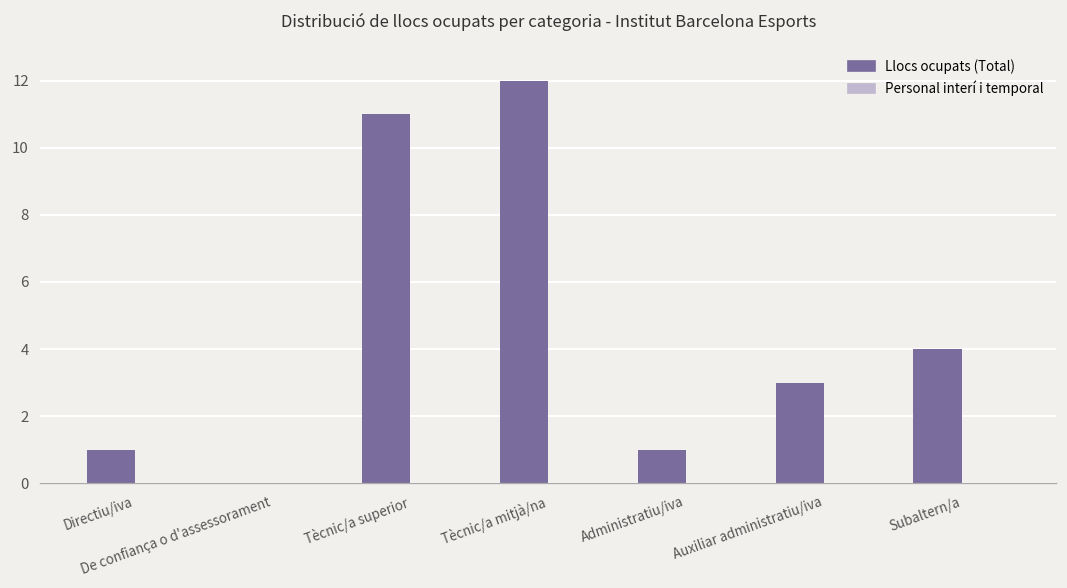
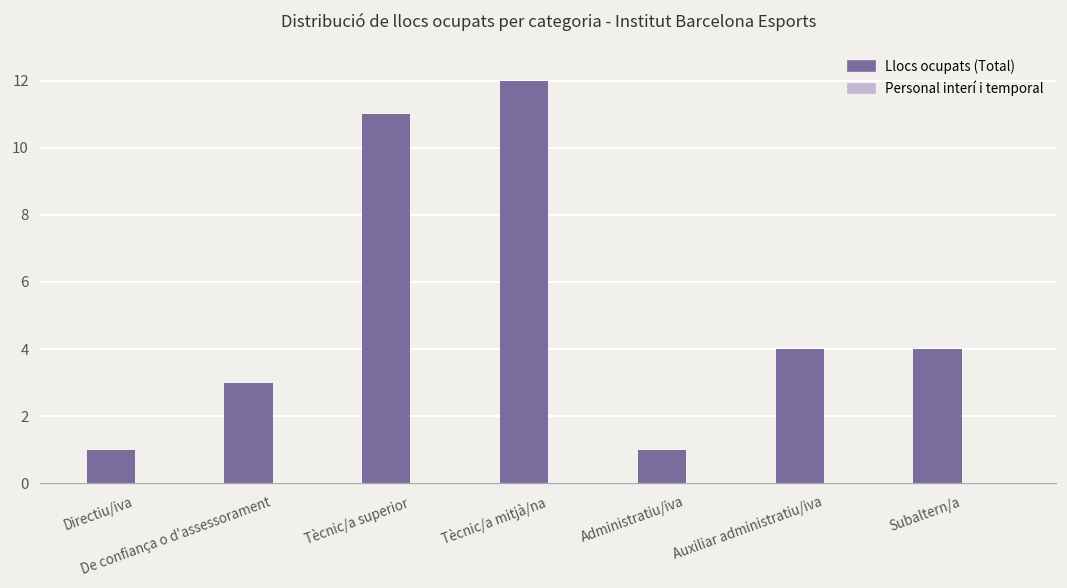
  {
    "Llocs ocupats (Total)": {
      "Directiu/iva": 1,
-     "De confiança o d'assessorament": 0,
+     "De confiança o d'assessorament": 3,
      "Tècnic/a superior": 11,
      "Tècnic/a mitjà/na": 12,
      "Administratiu/iva": 1,
-     "Auxiliar administratiu/iva": 3,
+     "Auxiliar administratiu/iva": 4,
      "Subaltern/a": 4
    },
    "Personal interí i temporal": {
      "Directiu/iva": 0,
      "De confiança o d'assessorament": 0,
      "Tècnic/a superior": 0,
      "Tècnic/a mitjà/na": 0,
      "Administratiu/iva": 0,
      "Auxiliar administratiu/iva": 0,
      "Subaltern/a": 0
    }
  }
